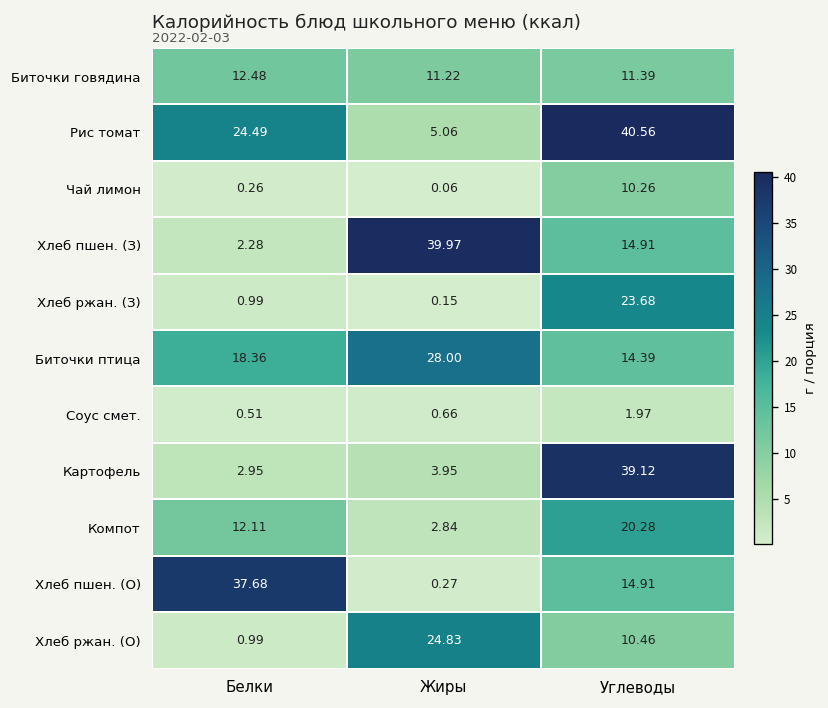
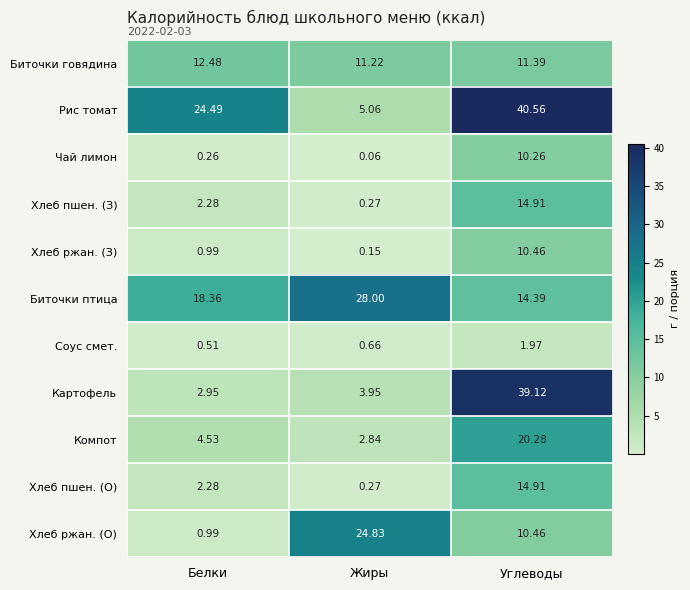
  {
    "Биточки говядина": {
      "Белки": 12.48,
      "Жиры": 11.22,
      "Углеводы": 11.39
    },
    "Рис томат": {
      "Белки": 24.49,
      "Жиры": 5.06,
      "Углеводы": 40.56
    },
    "Чай лимон": {
      "Белки": 0.26,
      "Жиры": 0.06,
      "Углеводы": 10.26
    },
    "Хлеб пшен. (З)": {
      "Белки": 2.28,
-     "Жиры": 39.97,
+     "Жиры": 0.27,
      "Углеводы": 14.91
    },
    "Хлеб ржан. (З)": {
      "Белки": 0.99,
      "Жиры": 0.15,
-     "Углеводы": 23.68
+     "Углеводы": 10.46
    },
    "Биточки птица": {
      "Белки": 18.36,
      "Жиры": 28.00,
      "Углеводы": 14.39
    },
    "Соус смет.": {
      "Белки": 0.51,
      "Жиры": 0.66,
      "Углеводы": 1.97
    },
    "Картофель": {
      "Белки": 2.95,
      "Жиры": 3.95,
      "Углеводы": 39.12
    },
    "Компот": {
-     "Белки": 12.11,
+     "Белки": 4.53,
      "Жиры": 2.84,
      "Углеводы": 20.28
    },
    "Хлеб пшен. (О)": {
-     "Белки": 37.68,
+     "Белки": 2.28,
      "Жиры": 0.27,
      "Углеводы": 14.91
    },
    "Хлеб ржан. (О)": {
      "Белки": 0.99,
      "Жиры": 24.83,
      "Углеводы": 10.46
    }
  }
